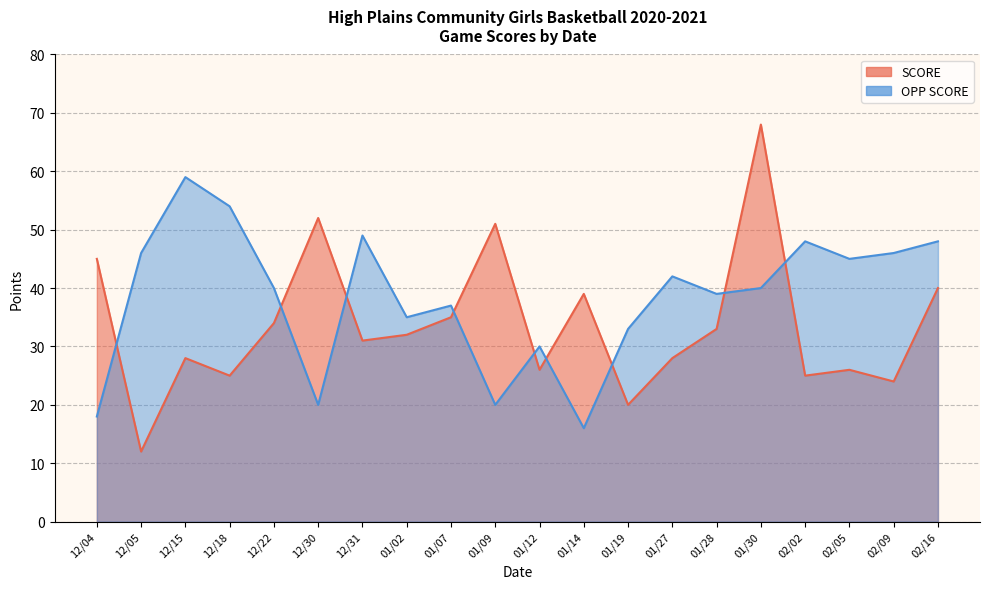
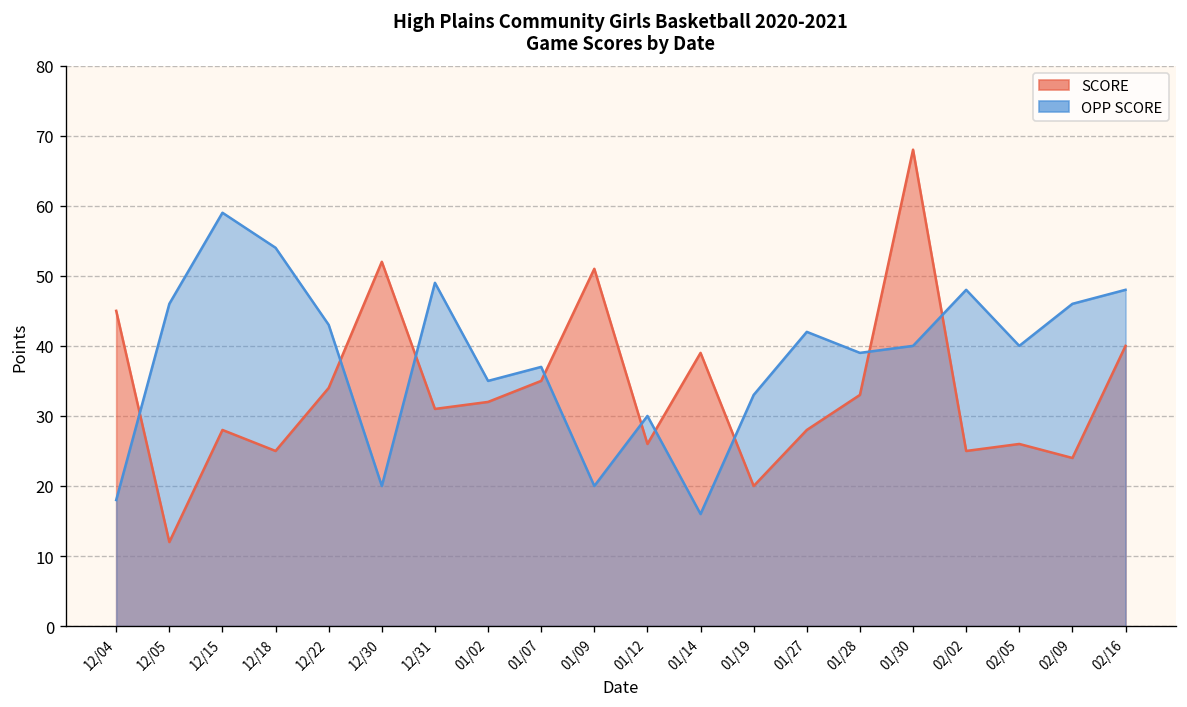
  {
    "SCORE": {
      "12/04": 45,
      "12/05": 12,
      "12/15": 28,
      "12/18": 25,
      "12/22": 34,
      "12/30": 52,
      "12/31": 31,
      "01/02": 32,
      "01/07": 35,
      "01/09": 51,
      "01/12": 26,
      "01/14": 39,
      "01/19": 20,
      "01/27": 28,
      "01/28": 33,
      "01/30": 68,
      "02/02": 25,
      "02/05": 26,
      "02/09": 24,
      "02/16": 40
    },
    "OPP SCORE": {
      "12/04": 18,
      "12/05": 46,
      "12/15": 59,
      "12/18": 54,
-     "12/22": 40,
+     "12/22": 43,
      "12/30": 20,
      "12/31": 49,
      "01/02": 35,
      "01/07": 37,
      "01/09": 20,
      "01/12": 30,
      "01/14": 16,
      "01/19": 33,
      "01/27": 42,
      "01/28": 39,
      "01/30": 40,
      "02/02": 48,
-     "02/05": 45,
+     "02/05": 40,
      "02/09": 46,
      "02/16": 48
    }
  }
